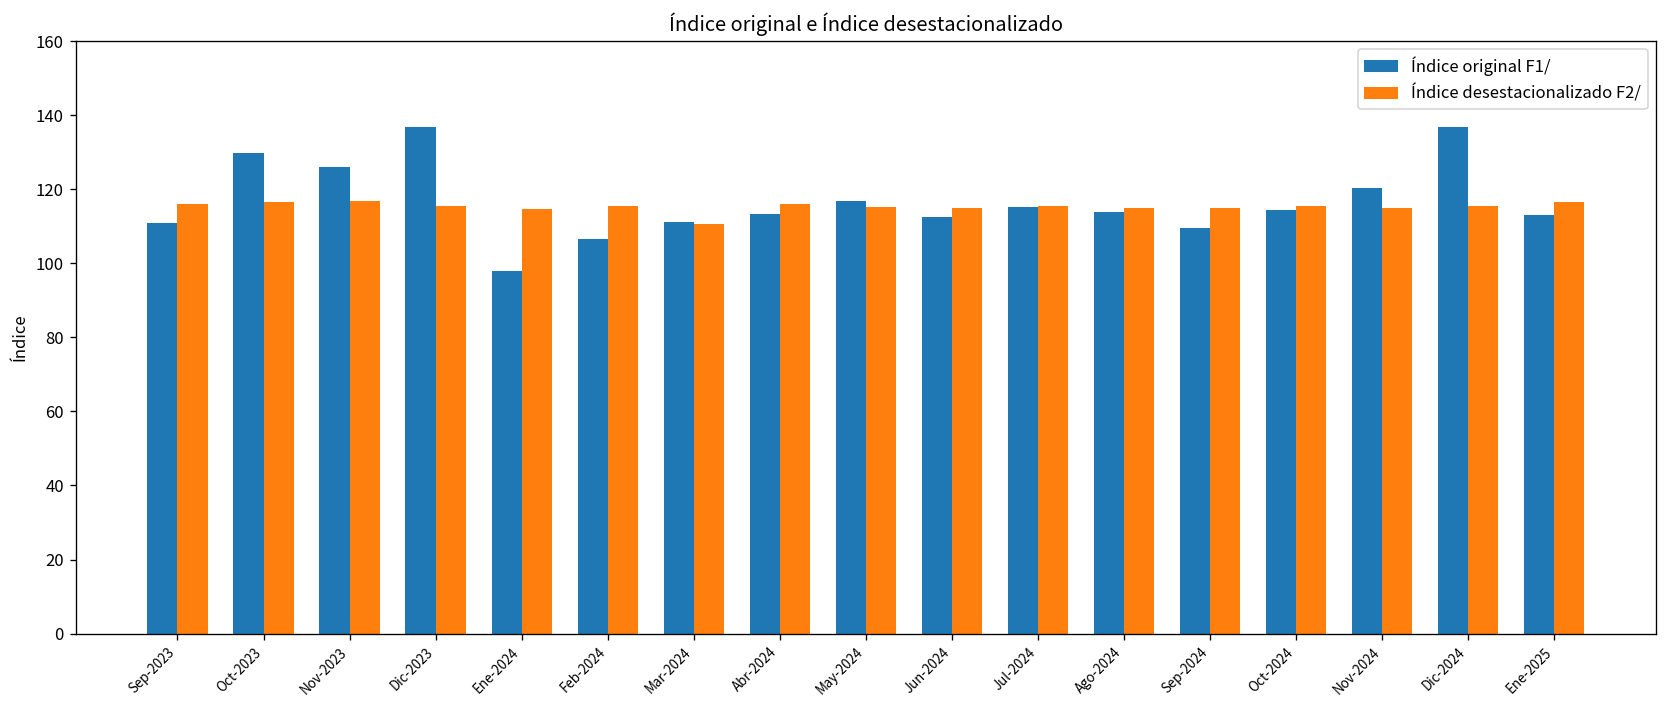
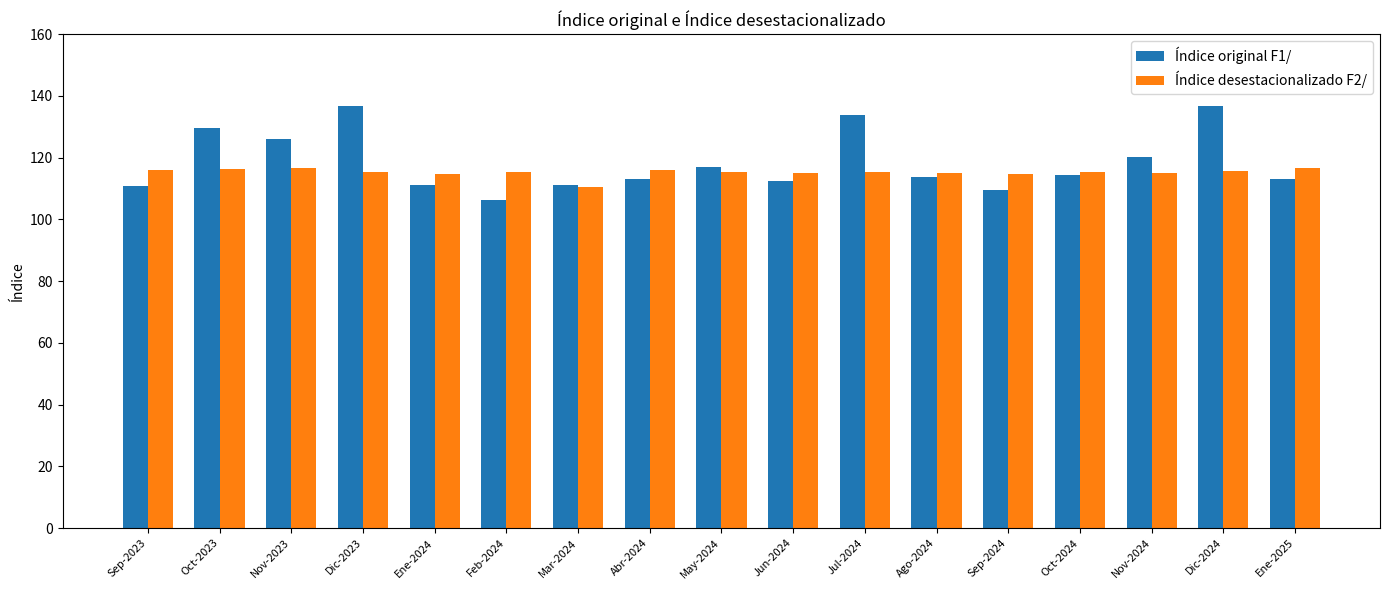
  {
    "Índice original F1/": {
      "Sep-2023": 111,
      "Oct-2023": 130,
      "Nov-2023": 126,
      "Dic-2023": 137,
-     "Ene-2024": 98,
+     "Ene-2024": 111,
      "Feb-2024": 106,
      "Mar-2024": 111,
      "Abr-2024": 113,
      "May-2024": 117,
      "Jun-2024": 113,
-     "Jul-2024": 115,
+     "Jul-2024": 134,
      "Ago-2024": 114,
      "Sep-2024": 109,
      "Oct-2024": 114,
      "Nov-2024": 120,
      "Dic-2024": 137,
      "Ene-2025": 113
    },
    "Índice desestacionalizado F2/": {
      "Sep-2023": 116,
      "Oct-2023": 116,
      "Nov-2023": 117,
      "Dic-2023": 115,
      "Ene-2024": 115,
      "Feb-2024": 115,
      "Mar-2024": 111,
      "Abr-2024": 116,
      "May-2024": 115,
      "Jun-2024": 115,
      "Jul-2024": 115,
      "Ago-2024": 115,
      "Sep-2024": 115,
      "Oct-2024": 115,
      "Nov-2024": 115,
      "Dic-2024": 116,
      "Ene-2025": 117
    }
  }
